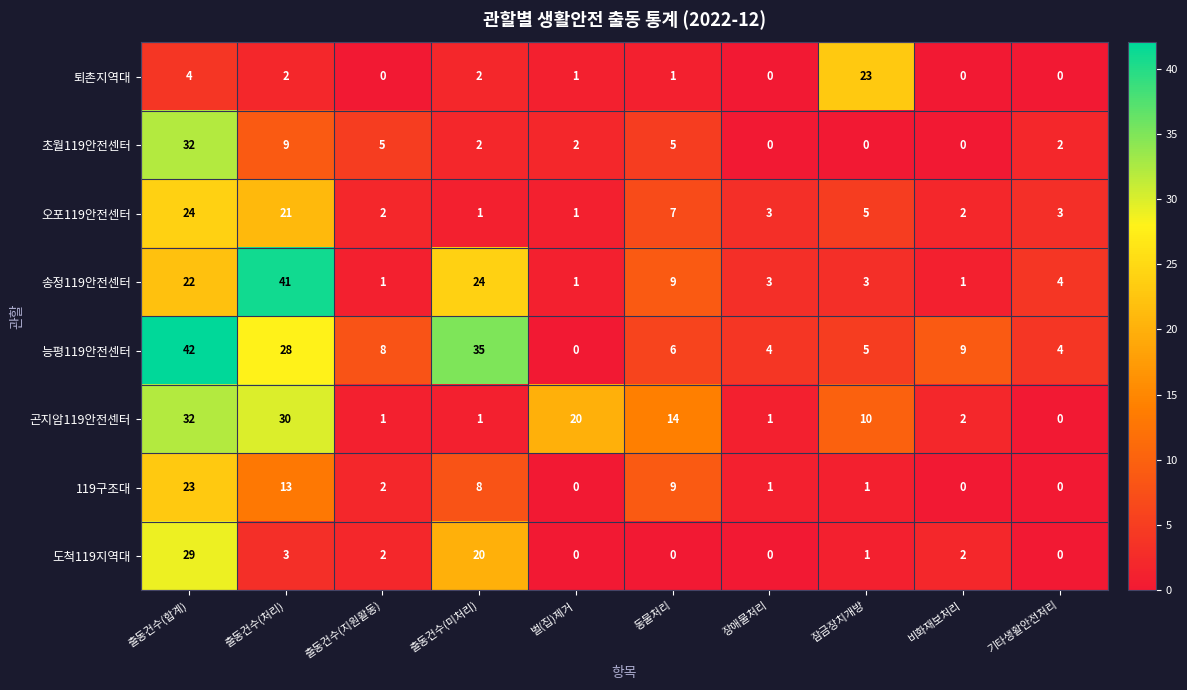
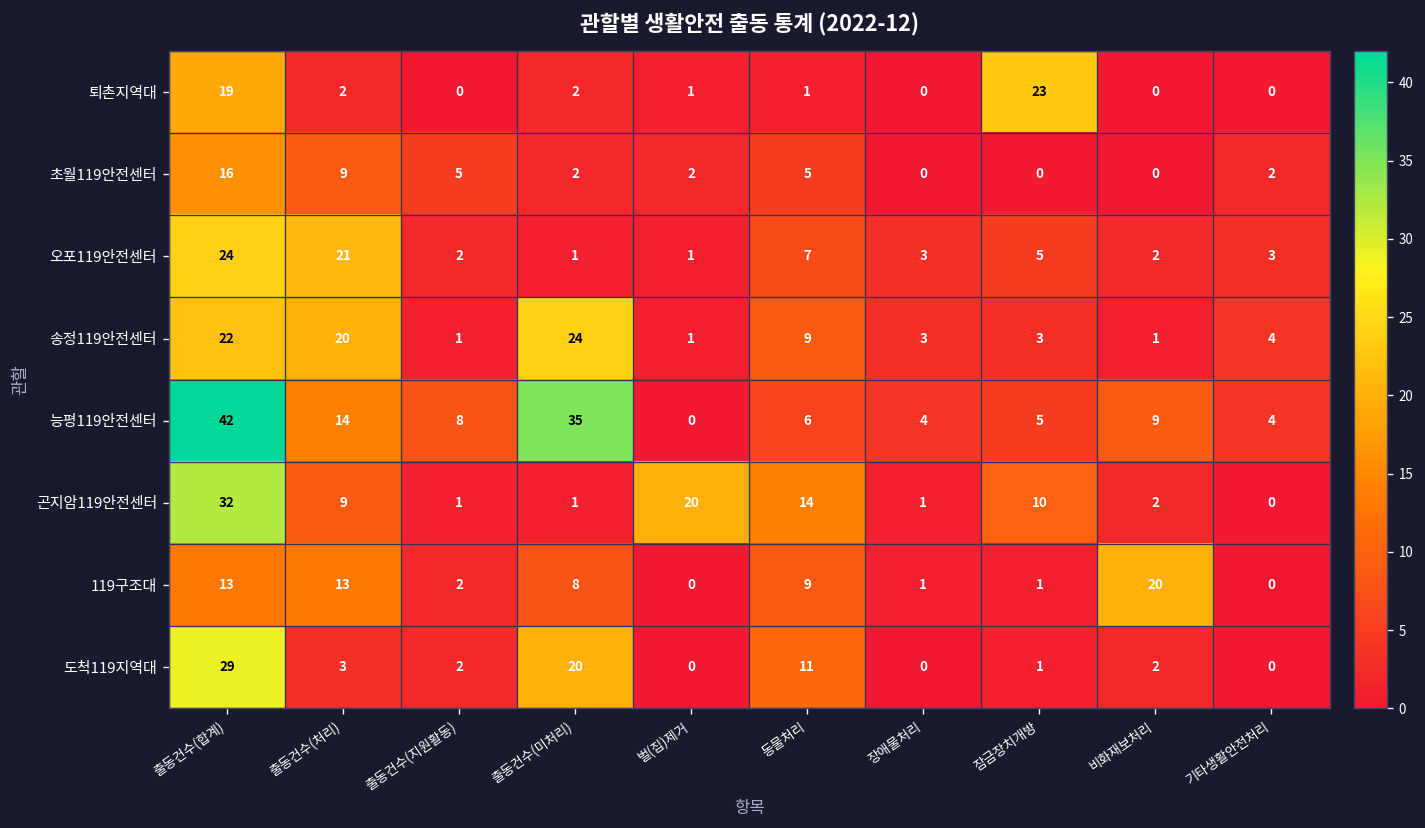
  {
    "퇴촌지역대": {
-     "출동건수(합계)": 4,
+     "출동건수(합계)": 19,
      "출동건수(처리)": 2,
      "출동건수(지원활동)": 0,
      "출동건수(미처리)": 2,
      "벌(집)제거": 1,
      "동물처리": 1,
      "장애물처리": 0,
      "잠금장치개방": 23,
      "비화재보처리": 0,
      "기타생활안전처리": 0
    },
    "초월119안전센터": {
-     "출동건수(합계)": 32,
+     "출동건수(합계)": 16,
      "출동건수(처리)": 9,
      "출동건수(지원활동)": 5,
      "출동건수(미처리)": 2,
      "벌(집)제거": 2,
      "동물처리": 5,
      "장애물처리": 0,
      "잠금장치개방": 0,
      "비화재보처리": 0,
      "기타생활안전처리": 2
    },
    "오포119안전센터": {
      "출동건수(합계)": 24,
      "출동건수(처리)": 21,
      "출동건수(지원활동)": 2,
      "출동건수(미처리)": 1,
      "벌(집)제거": 1,
      "동물처리": 7,
      "장애물처리": 3,
      "잠금장치개방": 5,
      "비화재보처리": 2,
      "기타생활안전처리": 3
    },
    "송정119안전센터": {
      "출동건수(합계)": 22,
-     "출동건수(처리)": 41,
+     "출동건수(처리)": 20,
      "출동건수(지원활동)": 1,
      "출동건수(미처리)": 24,
      "벌(집)제거": 1,
      "동물처리": 9,
      "장애물처리": 3,
      "잠금장치개방": 3,
      "비화재보처리": 1,
      "기타생활안전처리": 4
    },
    "능평119안전센터": {
      "출동건수(합계)": 42,
-     "출동건수(처리)": 28,
+     "출동건수(처리)": 14,
      "출동건수(지원활동)": 8,
      "출동건수(미처리)": 35,
      "벌(집)제거": 0,
      "동물처리": 6,
      "장애물처리": 4,
      "잠금장치개방": 5,
      "비화재보처리": 9,
      "기타생활안전처리": 4
    },
    "곤지암119안전센터": {
      "출동건수(합계)": 32,
-     "출동건수(처리)": 30,
+     "출동건수(처리)": 9,
      "출동건수(지원활동)": 1,
      "출동건수(미처리)": 1,
      "벌(집)제거": 20,
      "동물처리": 14,
      "장애물처리": 1,
      "잠금장치개방": 10,
      "비화재보처리": 2,
      "기타생활안전처리": 0
    },
    "119구조대": {
-     "출동건수(합계)": 23,
+     "출동건수(합계)": 13,
      "출동건수(처리)": 13,
      "출동건수(지원활동)": 2,
      "출동건수(미처리)": 8,
      "벌(집)제거": 0,
      "동물처리": 9,
      "장애물처리": 1,
      "잠금장치개방": 1,
-     "비화재보처리": 0,
+     "비화재보처리": 20,
      "기타생활안전처리": 0
    },
    "도척119지역대": {
      "출동건수(합계)": 29,
      "출동건수(처리)": 3,
      "출동건수(지원활동)": 2,
      "출동건수(미처리)": 20,
      "벌(집)제거": 0,
-     "동물처리": 0,
+     "동물처리": 11,
      "장애물처리": 0,
      "잠금장치개방": 1,
      "비화재보처리": 2,
      "기타생활안전처리": 0
    }
  }
